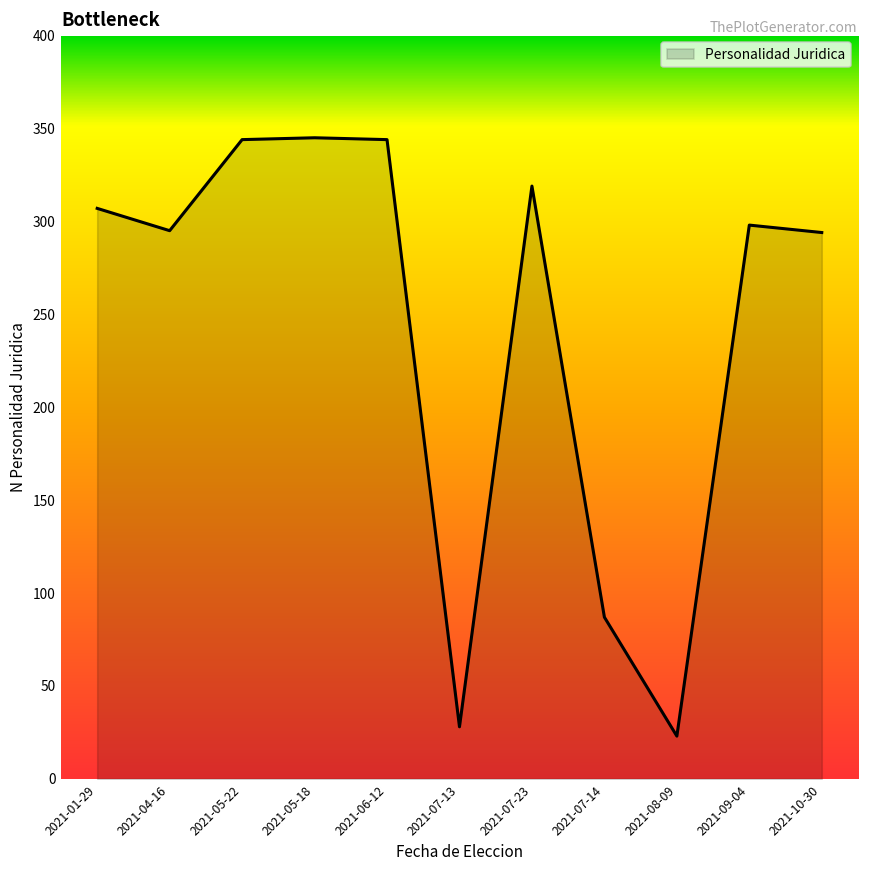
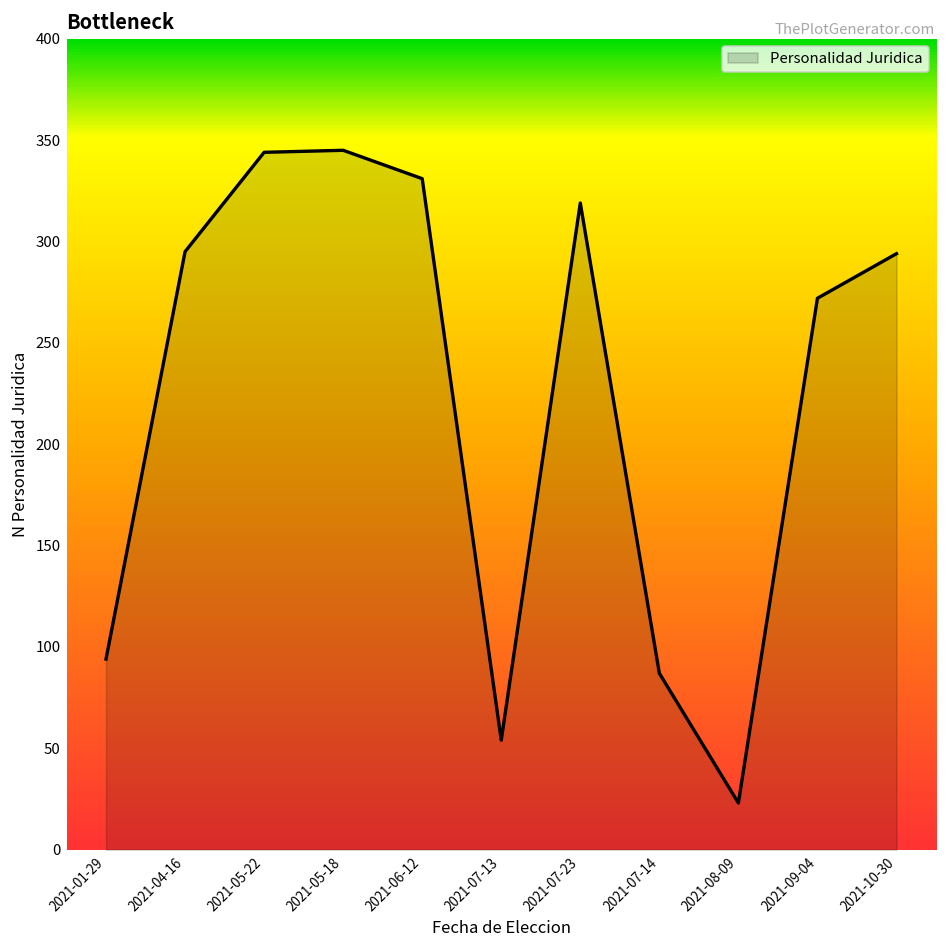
  {
-   "2021-01-29": 307,
+   "2021-01-29": 94,
    "2021-04-16": 295,
    "2021-05-22": 344,
    "2021-05-18": 345,
-   "2021-06-12": 344,
-   "2021-07-13": 28,
+   "2021-06-12": 331,
+   "2021-07-13": 54,
    "2021-07-23": 319,
    "2021-07-14": 87,
    "2021-08-09": 23,
-   "2021-09-04": 298,
+   "2021-09-04": 272,
    "2021-10-30": 294
  }
